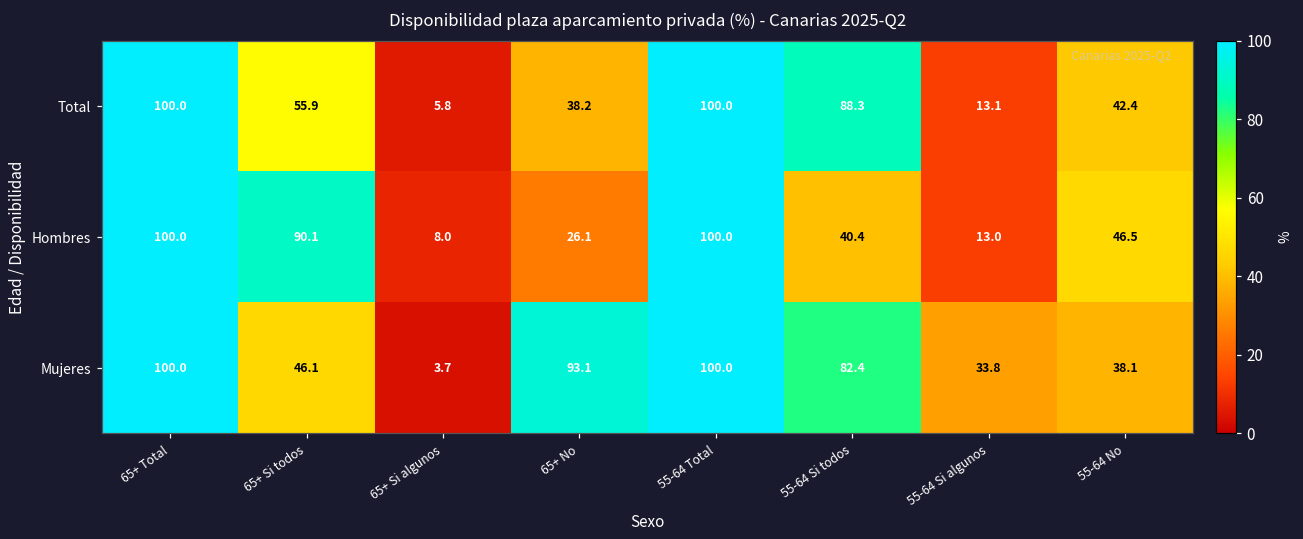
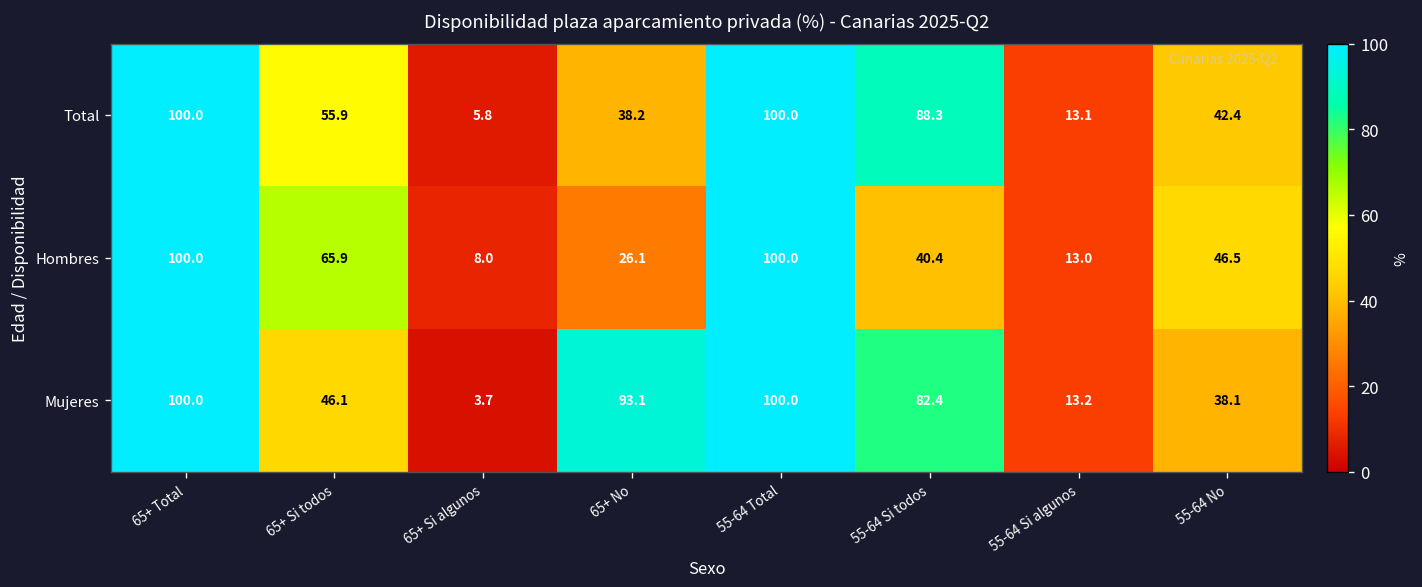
  {
    "Total": {
      "65+ Total": 100.0,
      "65+ Si todos": 55.9,
      "65+ Si algunos": 5.8,
      "65+ No": 38.2,
      "55-64 Total": 100.0,
      "55-64 Si todos": 88.3,
      "55-64 Si algunos": 13.1
    },
    "Hombres": {
      "65+ Total": 100.0,
-     "65+ Si todos": 90.1,
+     "65+ Si todos": 65.9,
      "65+ Si algunos": 8.0,
      "65+ No": 26.1,
      "55-64 Total": 100.0,
      "55-64 Si todos": 40.4,
      "55-64 Si algunos": 13.0,
      "55-64 No": 46.5
    },
    "Mujeres": {
      "65+ Total": 100.0,
      "65+ Si todos": 46.1,
      "65+ Si algunos": 3.7,
      "65+ No": 93.1,
      "55-64 Total": 100.0,
      "55-64 Si todos": 82.4,
-     "55-64 Si algunos": 33.8,
+     "55-64 Si algunos": 13.2,
      "55-64 No": 38.1
    }
  }
